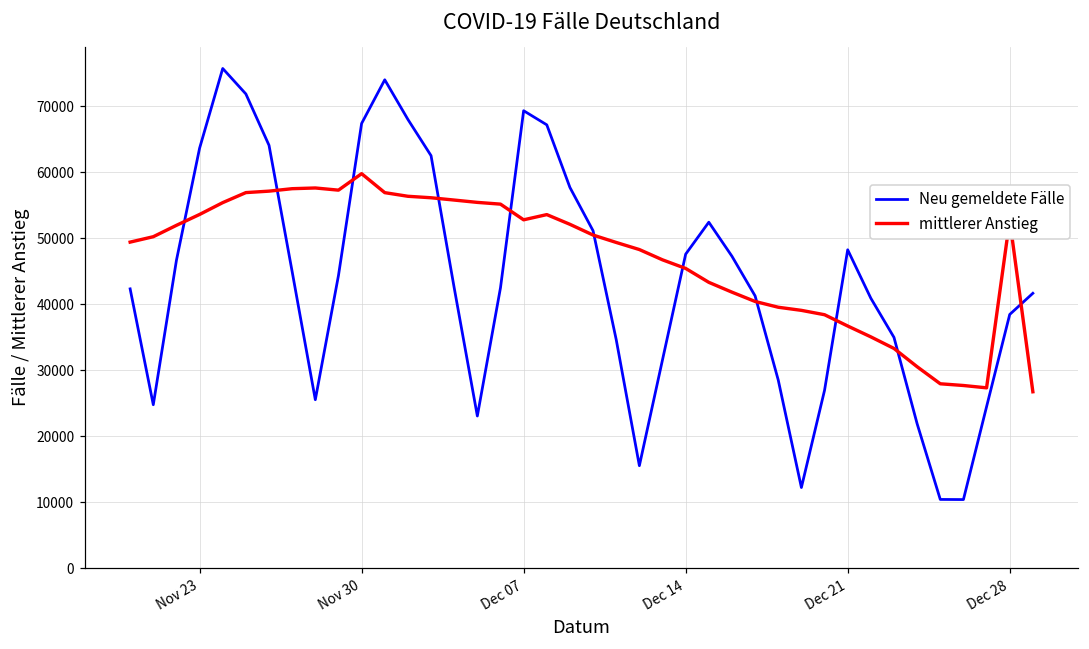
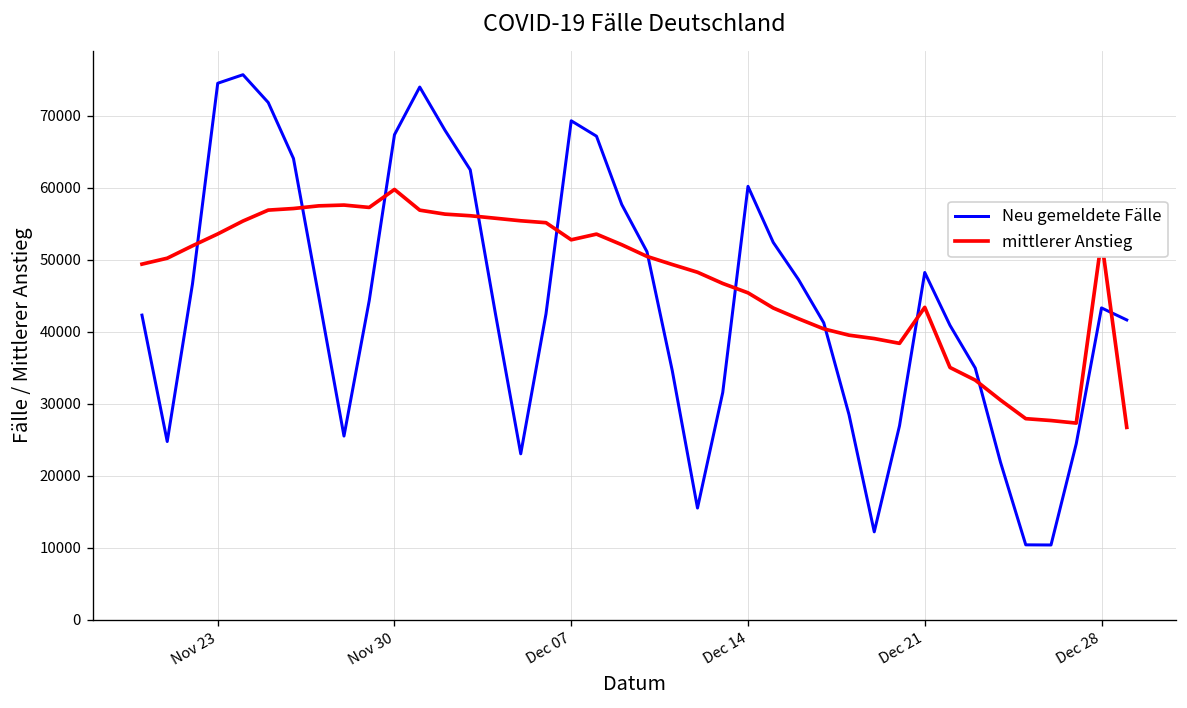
  {
    "Neu gemeldete Fälle": {
-     "Nov 23": 64000,
+     "Nov 23": 75000,
      "Nov 30": 67000,
      "Dec 07": 69000,
-     "Dec 14": 48000,
+     "Dec 14": 60000,
      "Dec 21": 48000,
-     "Dec 28": 38000
+     "Dec 28": 43000
    },
    "mittlerer Anstieg": {
      "Nov 23": 54000,
      "Nov 30": 60000,
      "Dec 07": 53000,
      "Dec 14": 45000,
-     "Dec 21": 37000
+     "Dec 21": 43000
    }
  }
